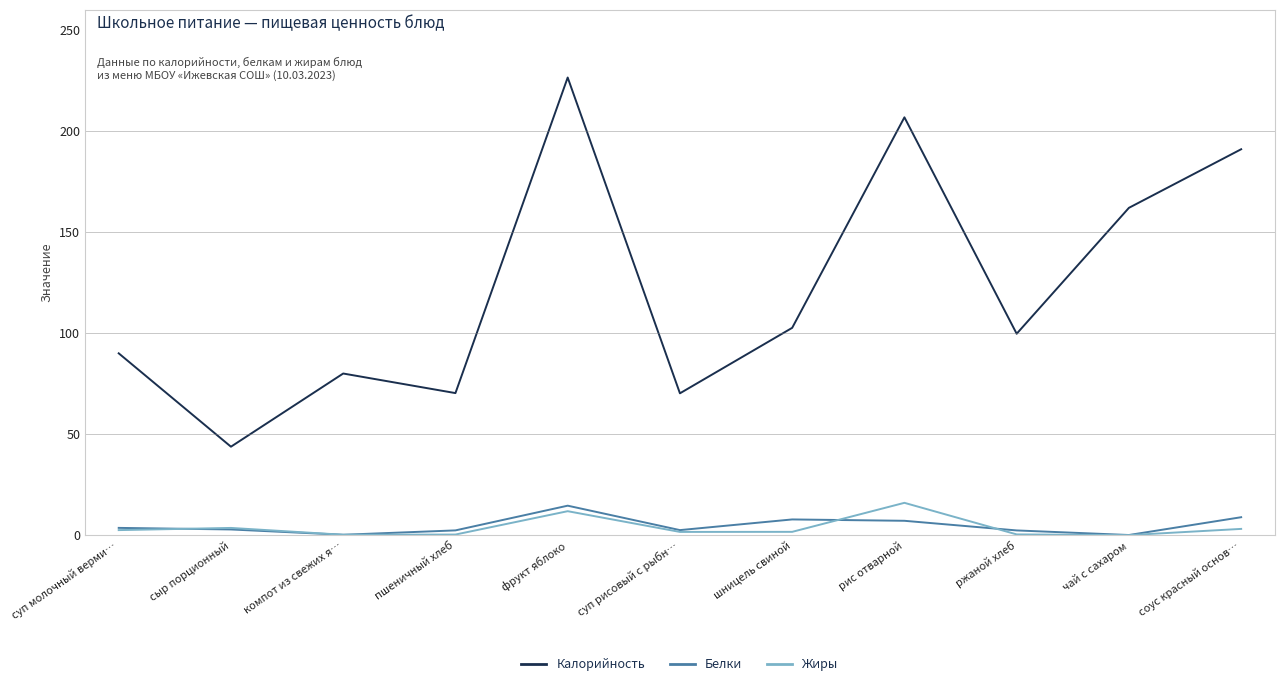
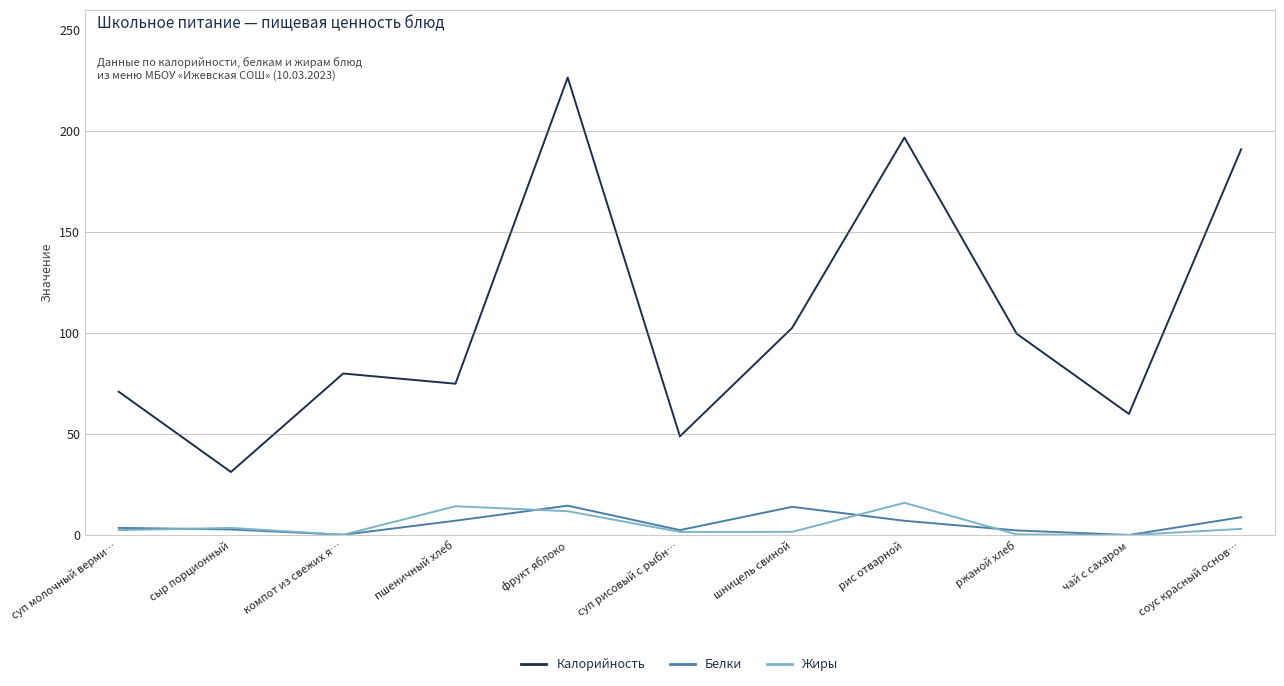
  {
    "Калорийность": {
-     "суп молочный верми…": 90,
-     "сыр порционный": 44,
+     "суп молочный верми…": 71,
+     "сыр порционный": 31,
      "компот из свежих я…": 80,
-     "пшеничный хлеб": 70,
+     "пшеничный хлеб": 75,
      "фрукт яблоко": 227,
-     "суп рисовый с рыбн…": 70,
+     "суп рисовый с рыбн…": 49,
      "шницель свиной": 103,
-     "рис отварной": 207,
+     "рис отварной": 197,
      "ржаной хлеб": 100,
-     "чай с сахаром": 162,
+     "чай с сахаром": 60,
      "соус красный основ…": 191
    },
    "Белки": {
-     "пшеничный хлеб": 2,
+     "пшеничный хлеб": 7,
      "фрукт яблоко": 15,
-     "шницель свиной": 8,
+     "шницель свиной": 14,
      "рис отварной": 7,
      "ржаной хлеб": 2,
      "соус красный основ…": 9
    },
    "Жиры": {
-     "пшеничный хлеб": 0,
+     "пшеничный хлеб": 14,
      "фрукт яблоко": 12,
      "шницель свиной": 2,
      "рис отварной": 16,
      "ржаной хлеб": 0,
      "соус красный основ…": 3
    }
  }
